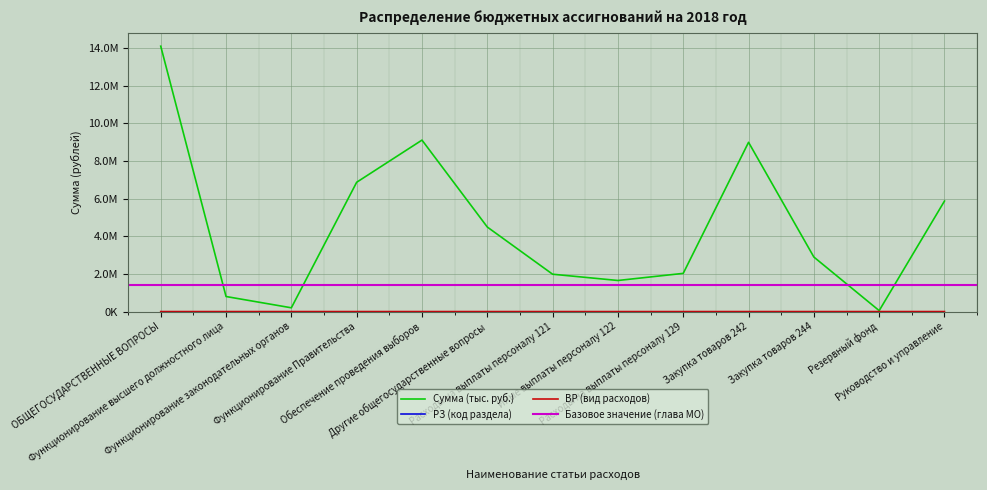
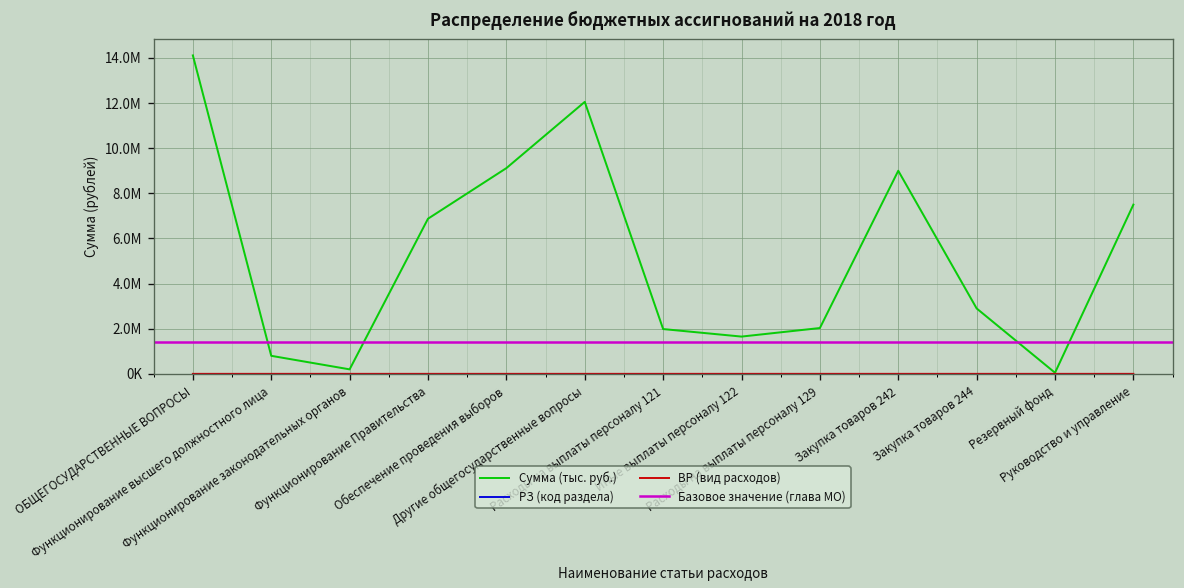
  {
    "Сумма (тыс. руб.)": {
      "ОБЩЕГОСУДАРСТВЕННЫЕ ВОПРОСЫ": 14100000,
      "Функционирование высшего должностного лица": 800000,
      "Функционирование законодательных органов": 200000,
      "Функционирование Правительства": 6900000,
      "Обеспечение проведения выборов": 9100000,
-     "Другие общегосударственные вопросы": 4500000,
+     "Другие общегосударственные вопросы": 12100000,
      "Расходы на выплаты персоналу 121": 2000000,
      "Иные выплаты персоналу 122": 1700000,
      "Расходы на выплаты персоналу 129": 2000000,
      "Закупка товаров 242": 9000000,
      "Закупка товаров 244": 2900000,
-     "Руководство и управление": 5900000
+     "Руководство и управление": 7500000
    },
    "ВР (вид расходов)": {
      "ОБЩЕГОСУДАРСТВЕННЫЕ ВОПРОСЫ": 0,
      "Функционирование высшего должностного лица": 0,
      "Функционирование законодательных органов": 0,
      "Функционирование Правительства": 0,
      "Обеспечение проведения выборов": 0,
      "Другие общегосударственные вопросы": 0,
      "Расходы на выплаты персоналу 121": 0,
      "Иные выплаты персоналу 122": 0,
      "Расходы на выплаты персоналу 129": 0,
      "Закупка товаров 242": 0,
      "Закупка товаров 244": 0,
      "Руководство и управление": 0
    }
  }
